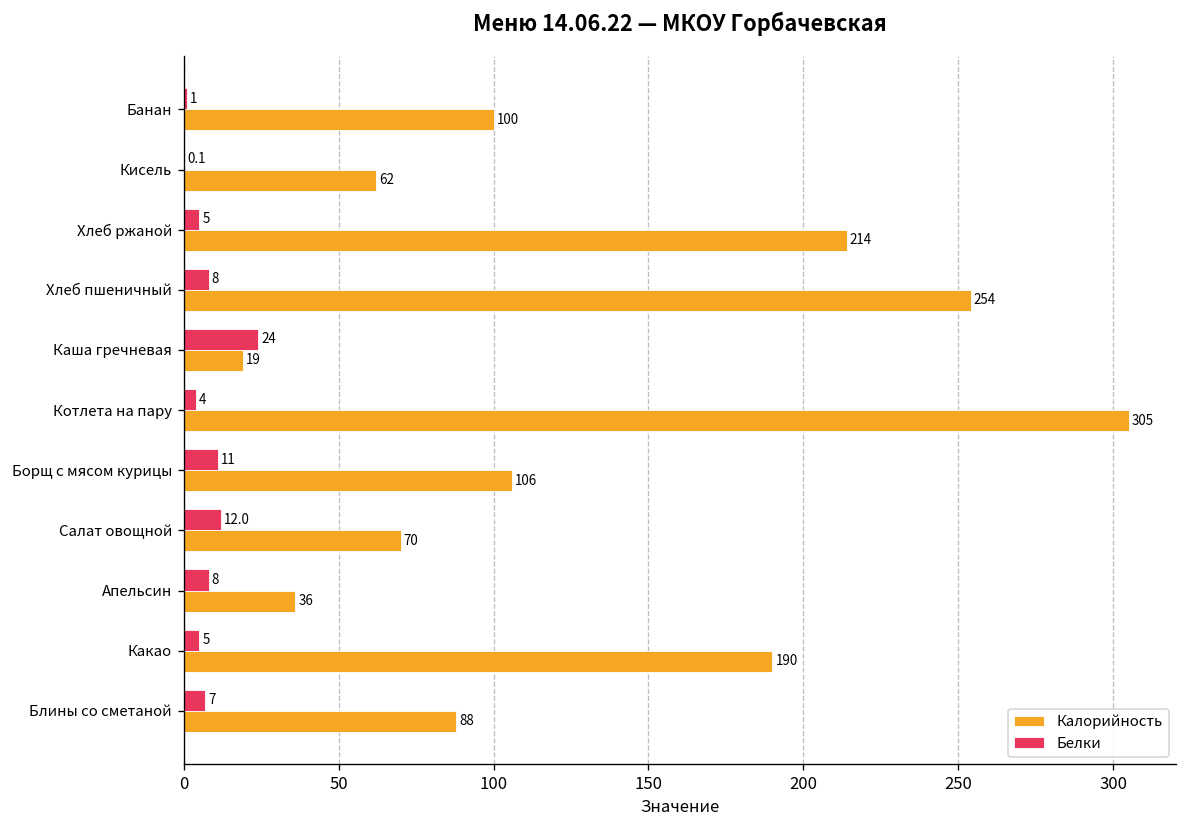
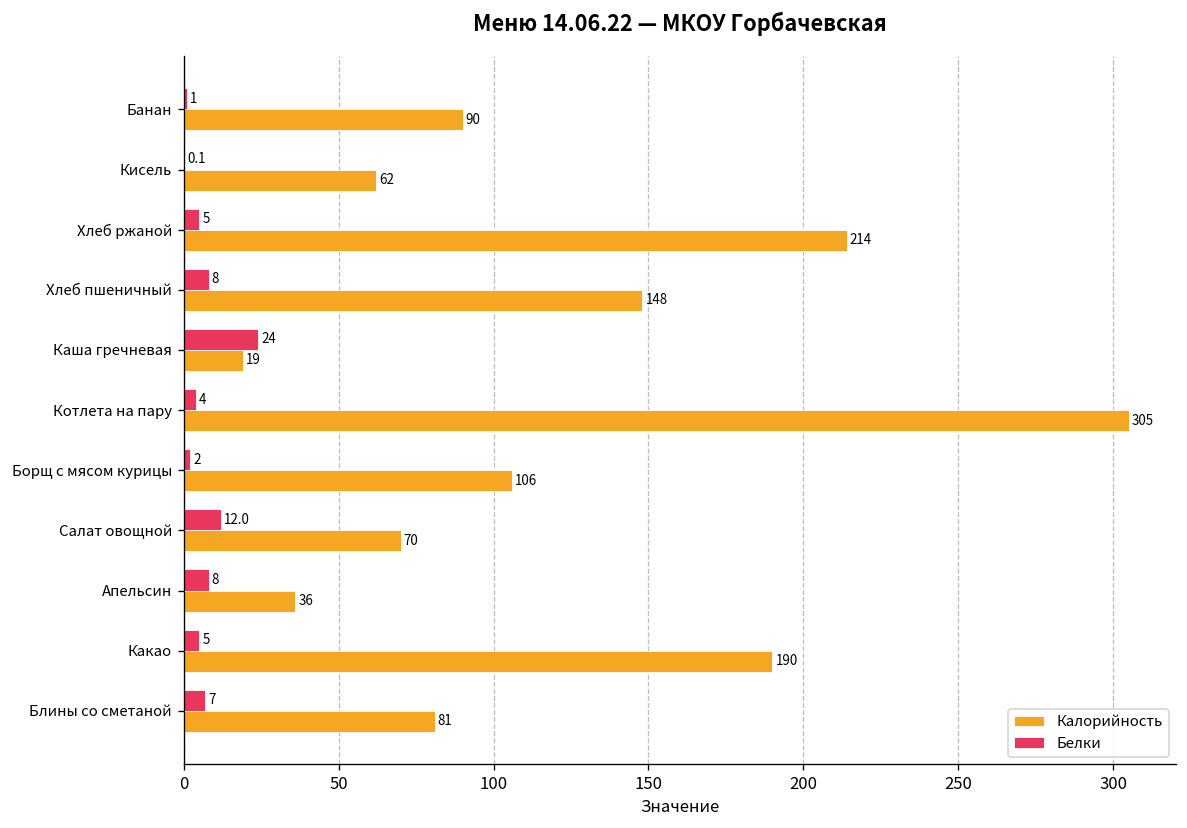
  {
    "Калорийность": {
-     "Банан": 100,
+     "Банан": 90,
      "Кисель": 62,
      "Хлеб ржаной": 214,
-     "Хлеб пшеничный": 254,
+     "Хлеб пшеничный": 148,
      "Каша гречневая": 19,
      "Котлета на пару": 305,
      "Борщ с мясом курицы": 106,
      "Салат овощной": 70,
      "Апельсин": 36,
      "Какао": 190,
-     "Блины со сметаной": 88
+     "Блины со сметаной": 81
    },
    "Белки": {
      "Банан": 1,
      "Кисель": 0.1,
      "Хлеб ржаной": 5,
      "Хлеб пшеничный": 8,
      "Каша гречневая": 24,
      "Котлета на пару": 4,
-     "Борщ с мясом курицы": 11,
+     "Борщ с мясом курицы": 2,
      "Салат овощной": 12.0,
      "Апельсин": 8,
      "Какао": 5,
      "Блины со сметаной": 7
    }
  }
